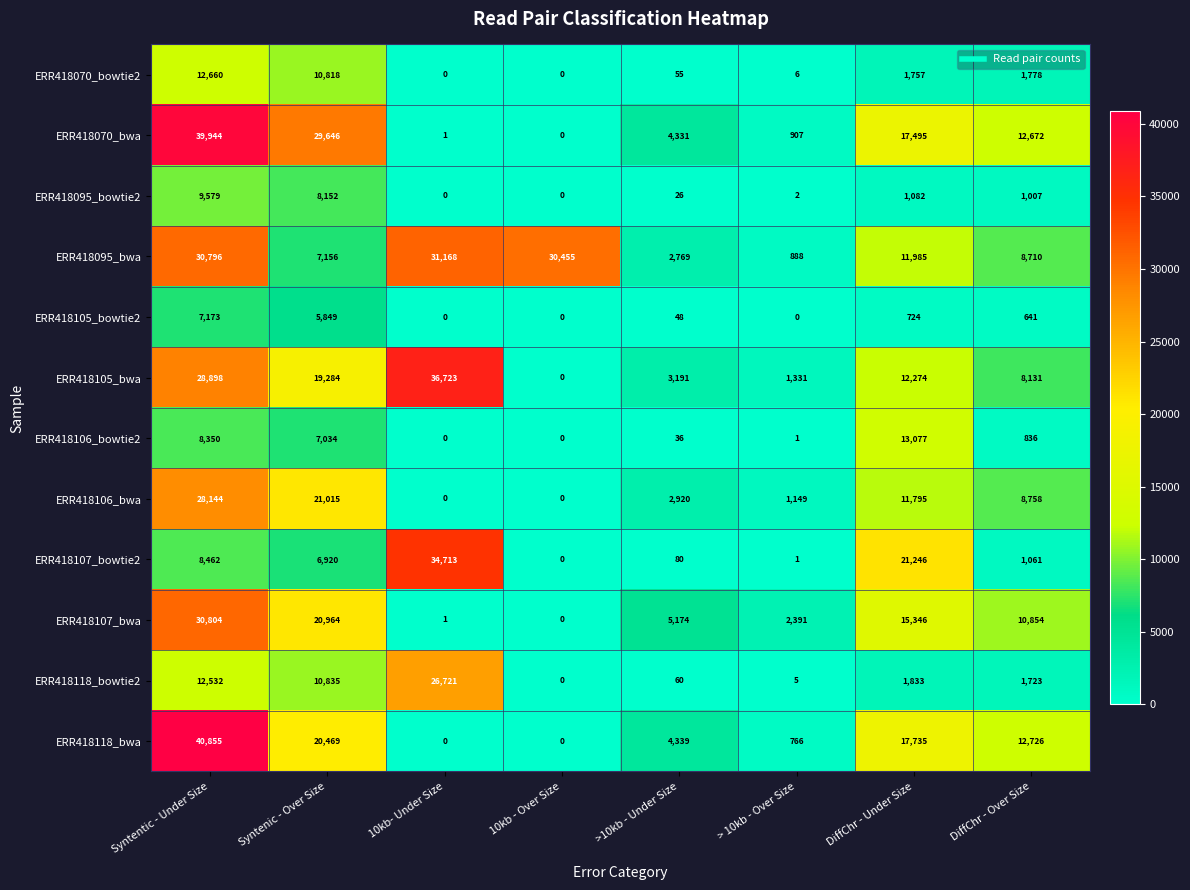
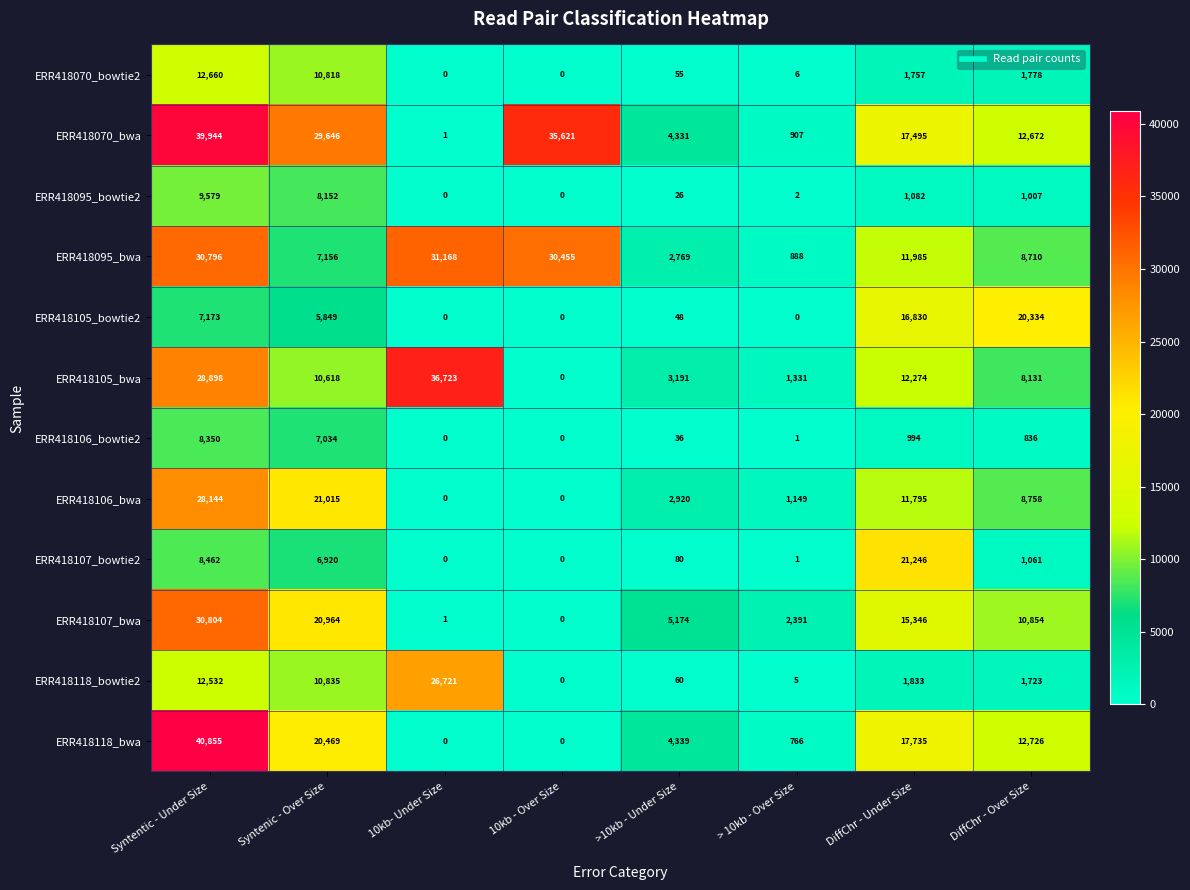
  {
    "ERR418070_bowtie2": {
      "Syntentic - Under Size": "12,660",
      "Syntenic - Over Size": "10,818",
      "10kb- Under Size": "0",
      "10kb - Over Size": "0",
      ">10kb - Under Size": "55",
      "> 10kb - Over Size": "6",
      "DiffChr - Under Size": "1,757",
      "DiffChr - Over Size": "1,778"
    },
    "ERR418070_bwa": {
      "Syntentic - Under Size": "39,944",
      "Syntenic - Over Size": "29,646",
      "10kb- Under Size": "1",
-     "10kb - Over Size": "0",
+     "10kb - Over Size": "35,621",
      ">10kb - Under Size": "4,331",
      "> 10kb - Over Size": "907",
      "DiffChr - Under Size": "17,495",
      "DiffChr - Over Size": "12,672"
    },
    "ERR418095_bowtie2": {
      "Syntentic - Under Size": "9,579",
      "Syntenic - Over Size": "8,152",
      "10kb- Under Size": "0",
      "10kb - Over Size": "0",
      ">10kb - Under Size": "26",
      "> 10kb - Over Size": "2",
      "DiffChr - Under Size": "1,082",
      "DiffChr - Over Size": "1,007"
    },
    "ERR418095_bwa": {
      "Syntentic - Under Size": "30,796",
      "Syntenic - Over Size": "7,156",
      "10kb- Under Size": "31,168",
      "10kb - Over Size": "30,455",
      ">10kb - Under Size": "2,769",
      "> 10kb - Over Size": "888",
      "DiffChr - Under Size": "11,985",
      "DiffChr - Over Size": "8,710"
    },
    "ERR418105_bowtie2": {
      "Syntentic - Under Size": "7,173",
      "Syntenic - Over Size": "5,849",
      "10kb- Under Size": "0",
      "10kb - Over Size": "0",
      ">10kb - Under Size": "48",
      "> 10kb - Over Size": "0",
-     "DiffChr - Under Size": "724",
-     "DiffChr - Over Size": "641"
+     "DiffChr - Under Size": "16,830",
+     "DiffChr - Over Size": "20,334"
    },
    "ERR418105_bwa": {
      "Syntentic - Under Size": "28,898",
-     "Syntenic - Over Size": "19,284",
+     "Syntenic - Over Size": "10,618",
      "10kb- Under Size": "36,723",
      "10kb - Over Size": "0",
      ">10kb - Under Size": "3,191",
      "> 10kb - Over Size": "1,331",
      "DiffChr - Under Size": "12,274",
      "DiffChr - Over Size": "8,131"
    },
    "ERR418106_bowtie2": {
      "Syntentic - Under Size": "8,350",
      "Syntenic - Over Size": "7,034",
      "10kb- Under Size": "0",
      "10kb - Over Size": "0",
      ">10kb - Under Size": "36",
      "> 10kb - Over Size": "1",
-     "DiffChr - Under Size": "13,077",
+     "DiffChr - Under Size": "994",
      "DiffChr - Over Size": "836"
    },
    "ERR418106_bwa": {
      "Syntentic - Under Size": "28,144",
      "Syntenic - Over Size": "21,015",
      "10kb- Under Size": "0",
      "10kb - Over Size": "0",
      ">10kb - Under Size": "2,920",
      "> 10kb - Over Size": "1,149",
      "DiffChr - Under Size": "11,795",
      "DiffChr - Over Size": "8,758"
    },
    "ERR418107_bowtie2": {
      "Syntentic - Under Size": "8,462",
      "Syntenic - Over Size": "6,920",
-     "10kb- Under Size": "34,713",
+     "10kb- Under Size": "0",
      "10kb - Over Size": "0",
      ">10kb - Under Size": "80",
      "> 10kb - Over Size": "1",
      "DiffChr - Under Size": "21,246",
      "DiffChr - Over Size": "1,061"
    },
    "ERR418107_bwa": {
      "Syntentic - Under Size": "30,804",
      "Syntenic - Over Size": "20,964",
      "10kb- Under Size": "1",
      "10kb - Over Size": "0",
      ">10kb - Under Size": "5,174",
      "> 10kb - Over Size": "2,391",
      "DiffChr - Under Size": "15,346",
      "DiffChr - Over Size": "10,854"
    },
    "ERR418118_bowtie2": {
      "Syntentic - Under Size": "12,532",
      "Syntenic - Over Size": "10,835",
      "10kb- Under Size": "26,721",
      "10kb - Over Size": "0",
      ">10kb - Under Size": "60",
      "> 10kb - Over Size": "5",
      "DiffChr - Under Size": "1,833",
      "DiffChr - Over Size": "1,723"
    },
    "ERR418118_bwa": {
      "Syntentic - Under Size": "40,855",
      "Syntenic - Over Size": "20,469",
      "10kb- Under Size": "0",
      "10kb - Over Size": "0",
      ">10kb - Under Size": "4,339",
      "> 10kb - Over Size": "766",
      "DiffChr - Under Size": "17,735",
      "DiffChr - Over Size": "12,726"
    }
  }
